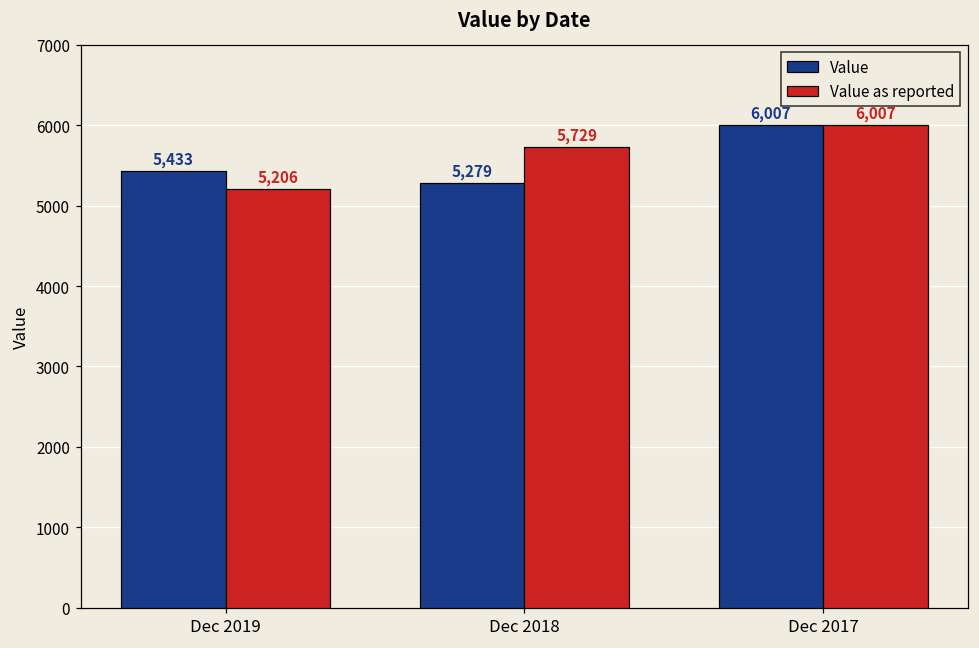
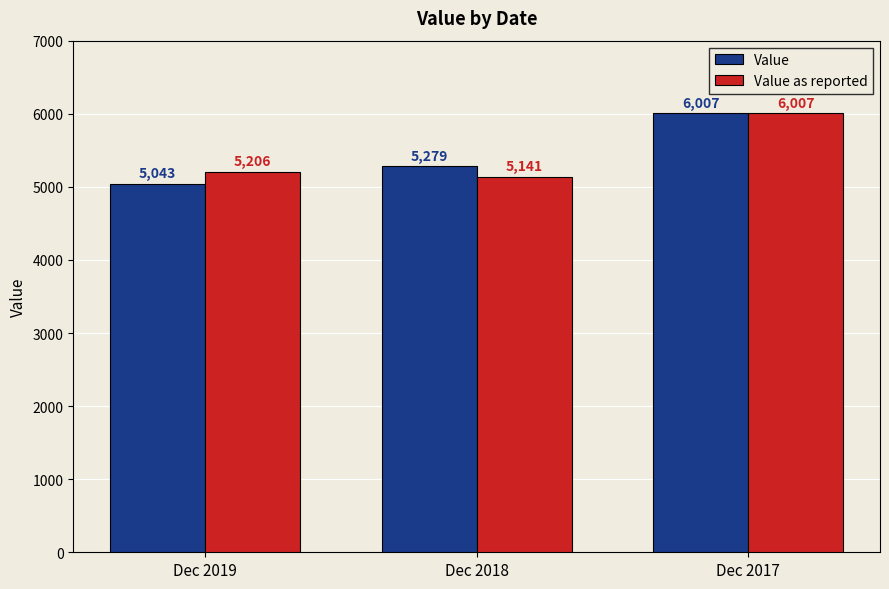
  {
    "Value": {
-     "Dec 2019": "5,433",
+     "Dec 2019": "5,043",
      "Dec 2018": "5,279",
      "Dec 2017": "6,007"
    },
    "Value as reported": {
      "Dec 2019": "5,206",
-     "Dec 2018": "5,729",
+     "Dec 2018": "5,141",
      "Dec 2017": "6,007"
    }
  }
